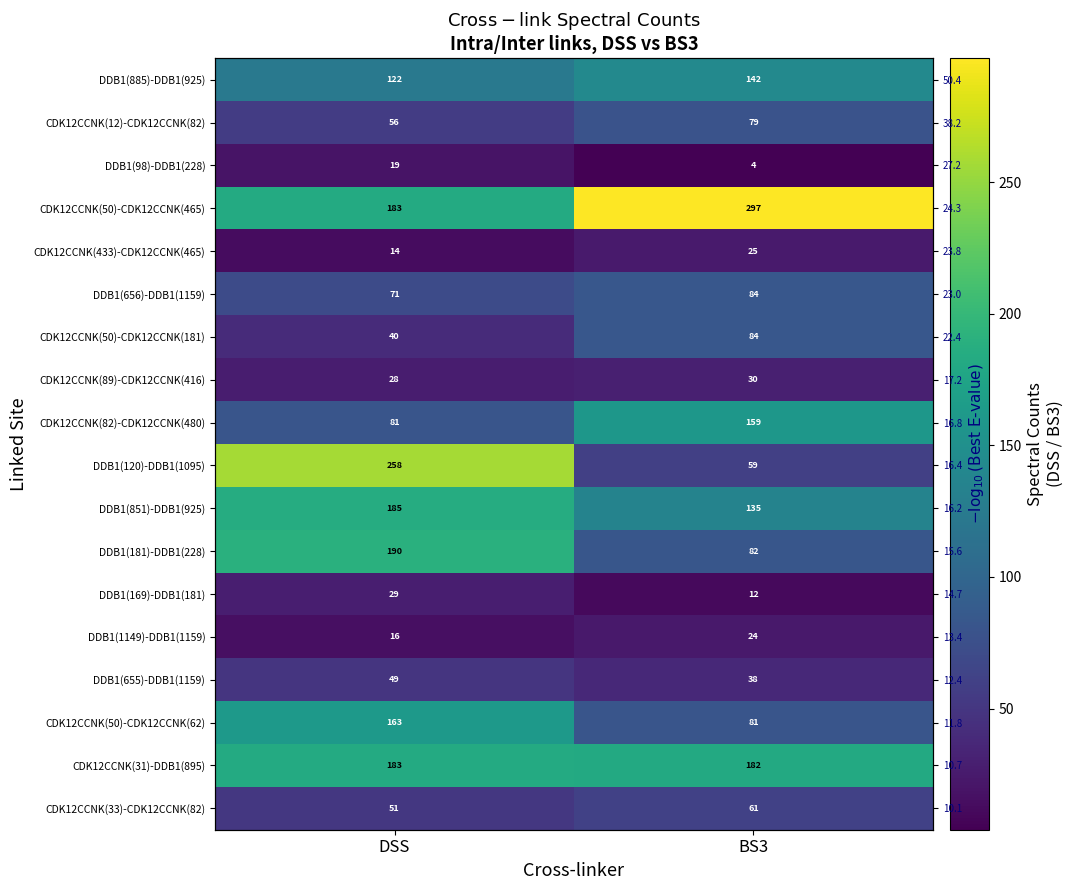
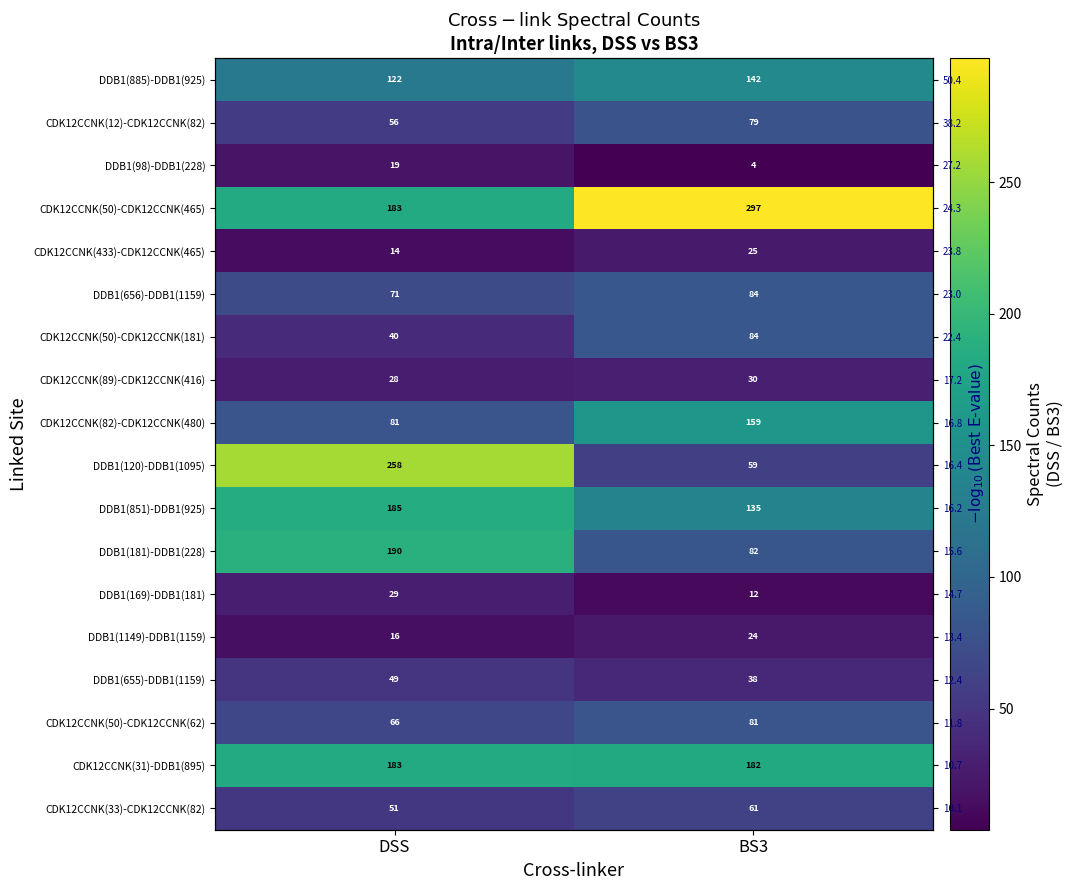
  {
    "DDB1(885)-DDB1(925)": {
      "DSS": 122,
      "BS3": 142
    },
    "CDK12CCNK(12)-CDK12CCNK(82)": {
      "DSS": 56,
      "BS3": 79
    },
    "DDB1(98)-DDB1(228)": {
      "DSS": 19,
      "BS3": 4
    },
    "CDK12CCNK(50)-CDK12CCNK(465)": {
      "DSS": 183,
      "BS3": 297
    },
    "CDK12CCNK(433)-CDK12CCNK(465)": {
      "DSS": 14,
      "BS3": 25
    },
    "DDB1(656)-DDB1(1159)": {
      "DSS": 71,
      "BS3": 84
    },
    "CDK12CCNK(50)-CDK12CCNK(181)": {
      "DSS": 40,
      "BS3": 84
    },
    "CDK12CCNK(89)-CDK12CCNK(416)": {
      "DSS": 28,
      "BS3": 30
    },
    "CDK12CCNK(82)-CDK12CCNK(480)": {
      "DSS": 81,
      "BS3": 159
    },
    "DDB1(120)-DDB1(1095)": {
      "DSS": 258,
      "BS3": 59
    },
    "DDB1(851)-DDB1(925)": {
      "DSS": 185,
      "BS3": 135
    },
    "DDB1(181)-DDB1(228)": {
      "DSS": 190,
      "BS3": 82
    },
    "DDB1(169)-DDB1(181)": {
      "DSS": 29,
      "BS3": 12
    },
    "DDB1(1149)-DDB1(1159)": {
      "DSS": 16,
      "BS3": 24
    },
    "DDB1(655)-DDB1(1159)": {
      "DSS": 49,
      "BS3": 38
    },
    "CDK12CCNK(50)-CDK12CCNK(62)": {
-     "DSS": 163,
+     "DSS": 66,
      "BS3": 81
    },
    "CDK12CCNK(31)-DDB1(895)": {
      "DSS": 183,
      "BS3": 182
    },
    "CDK12CCNK(33)-CDK12CCNK(82)": {
      "DSS": 51,
      "BS3": 61
    }
  }
